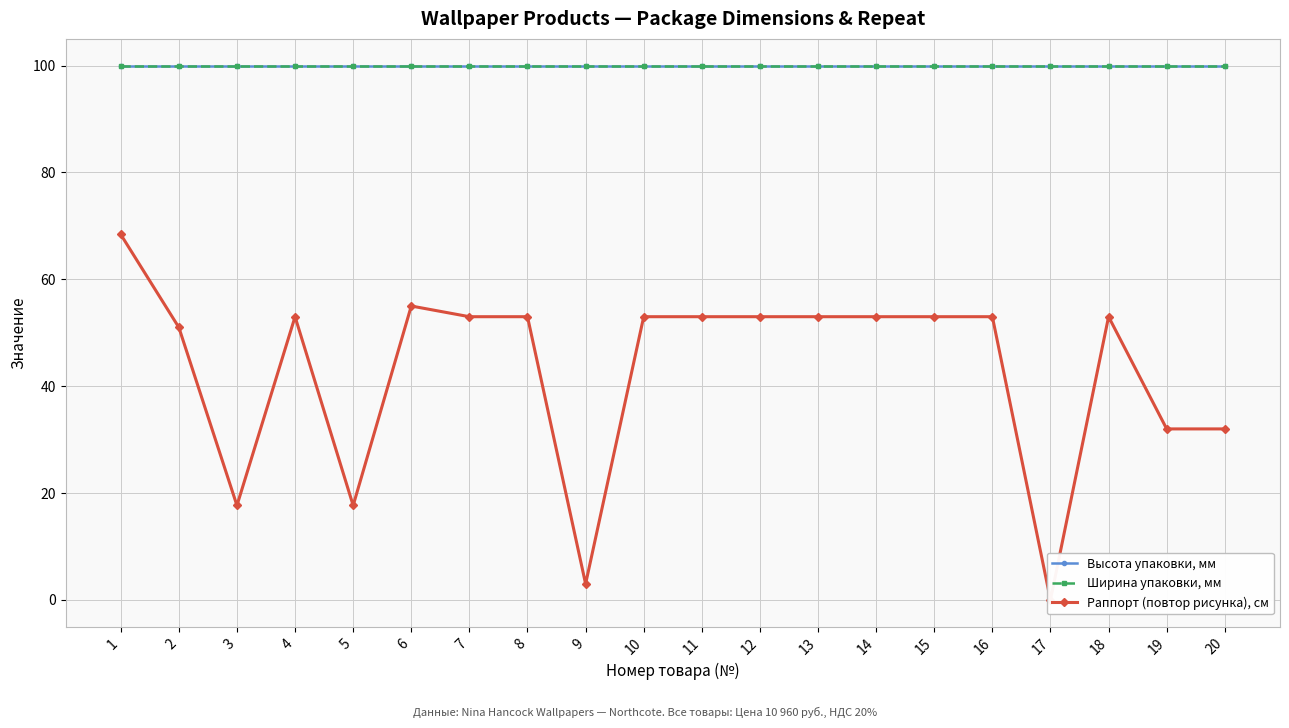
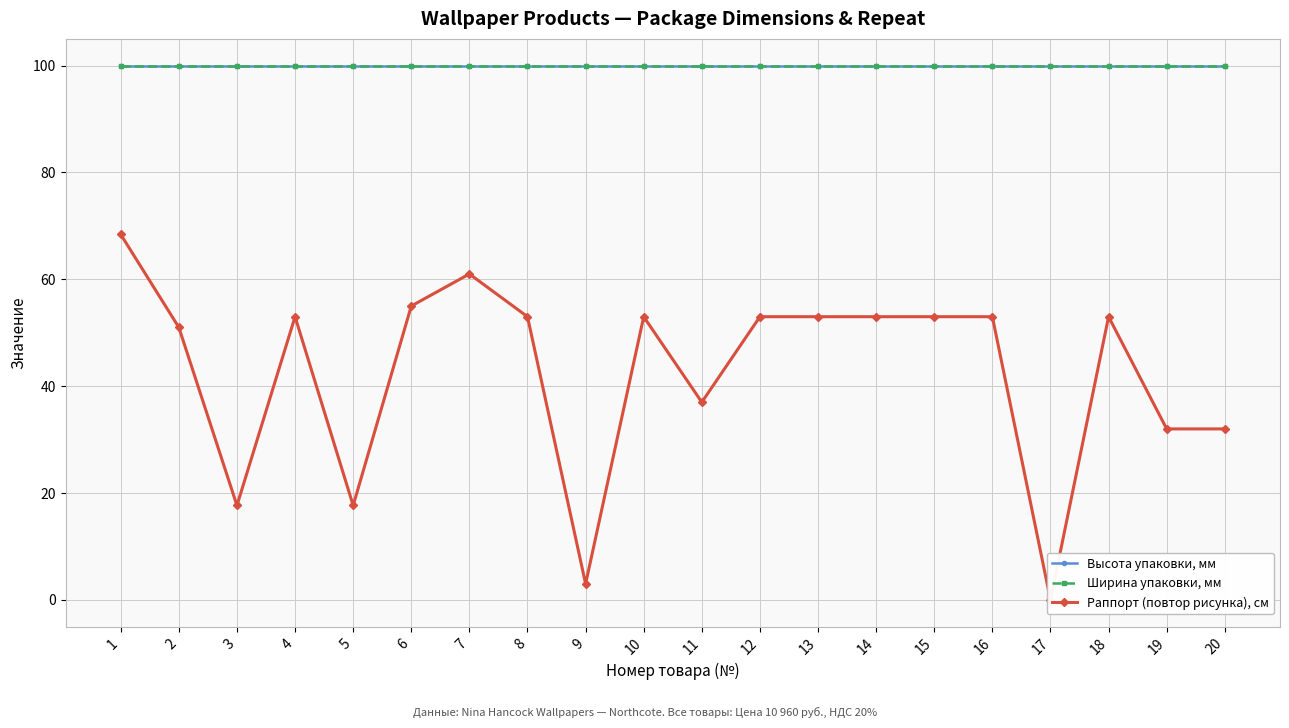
  {
    "Ширина упаковки, мм": {
      "1": 100,
      "2": 100,
      "3": 100,
      "4": 100,
      "5": 100,
      "6": 100,
      "7": 100,
      "8": 100,
      "9": 100,
      "10": 100,
      "11": 100,
      "12": 100,
      "13": 100,
      "14": 100,
      "15": 100,
      "16": 100,
      "17": 100,
      "18": 100,
      "19": 100,
      "20": 100
    },
    "Раппорт (повтор рисунка), см": {
      "1": 68,
      "2": 51,
      "3": 18,
      "4": 53,
      "5": 18,
      "6": 55,
-     "7": 53,
+     "7": 61,
      "8": 53,
      "9": 3,
      "10": 53,
-     "11": 53,
+     "11": 37,
      "12": 53,
      "13": 53,
      "14": 53,
      "15": 53,
      "16": 53,
      "18": 53,
      "19": 32,
      "20": 32
    }
  }
